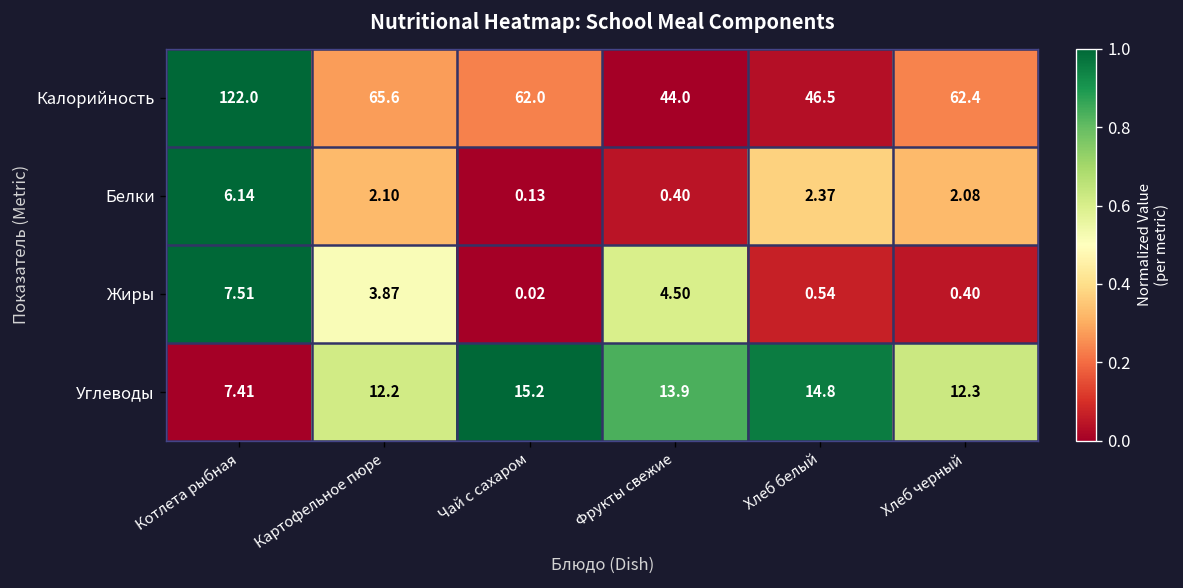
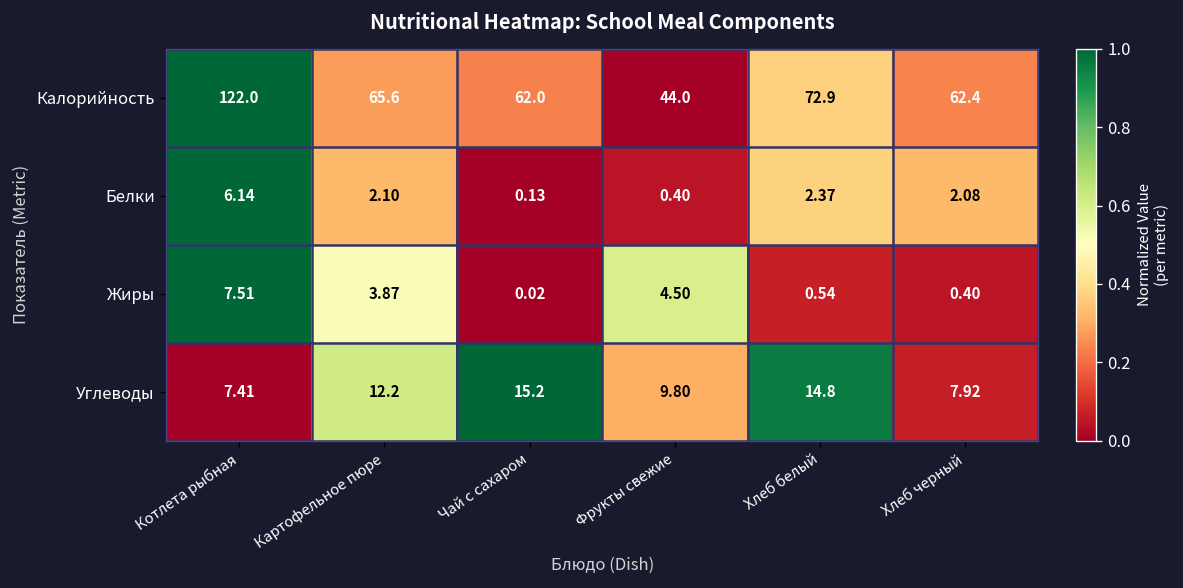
  {
    "Калорийность": {
      "Котлета рыбная": 122.0,
      "Картофельное пюре": 65.6,
      "Чай с сахаром": 62.0,
      "Фрукты свежие": 44.0,
-     "Хлеб белый": 46.5,
+     "Хлеб белый": 72.9,
      "Хлеб черный": 62.4
    },
    "Белки": {
      "Котлета рыбная": 6.14,
      "Картофельное пюре": 2.10,
      "Чай с сахаром": 0.13,
      "Фрукты свежие": 0.40,
      "Хлеб белый": 2.37,
      "Хлеб черный": 2.08
    },
    "Жиры": {
      "Котлета рыбная": 7.51,
      "Картофельное пюре": 3.87,
      "Чай с сахаром": 0.02,
      "Фрукты свежие": 4.50,
      "Хлеб белый": 0.54,
      "Хлеб черный": 0.40
    },
    "Углеводы": {
      "Котлета рыбная": 7.41,
      "Картофельное пюре": 12.2,
      "Чай с сахаром": 15.2,
-     "Фрукты свежие": 13.9,
+     "Фрукты свежие": 9.80,
      "Хлеб белый": 14.8,
-     "Хлеб черный": 12.3
+     "Хлеб черный": 7.92
    }
  }
